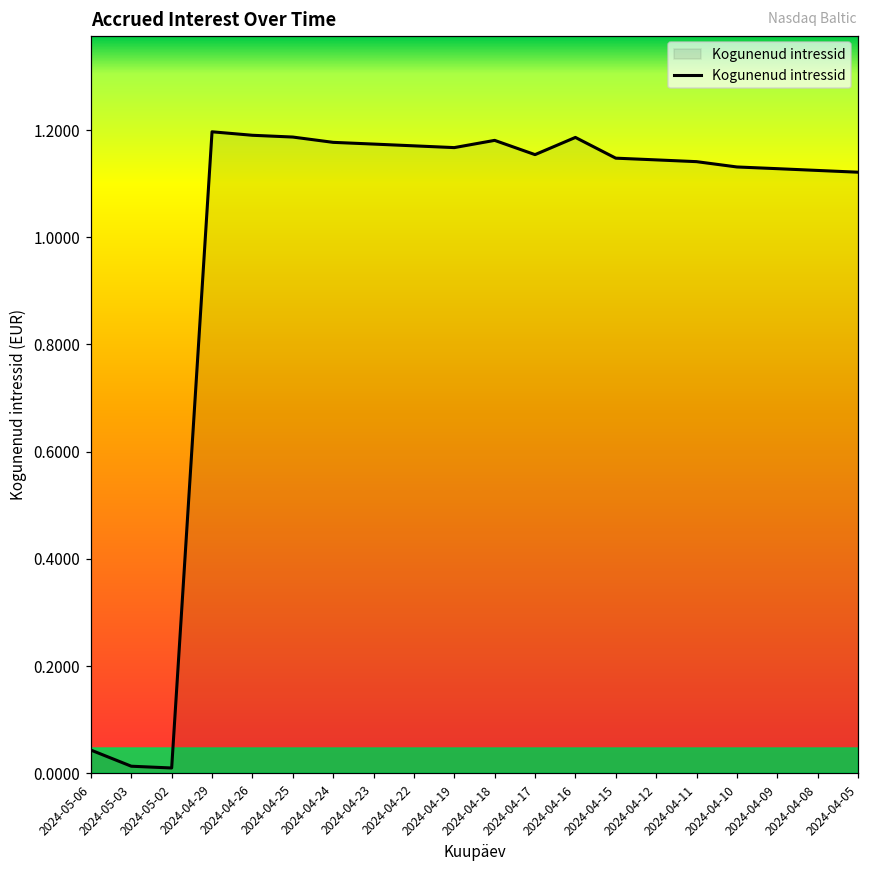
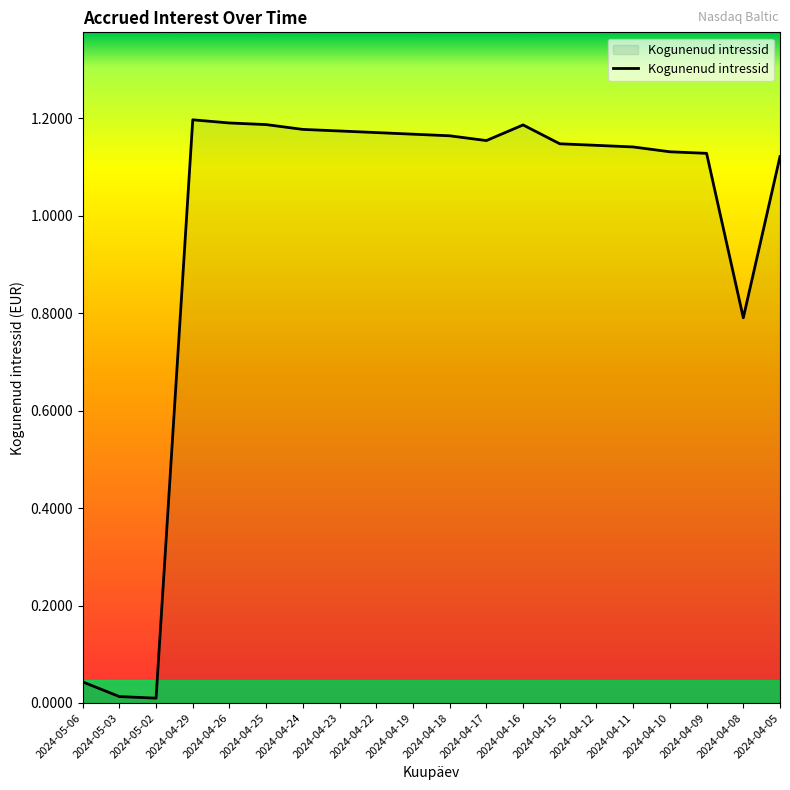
  {
    "2024-04-29": 1.20,
    "2024-04-26": 1.19,
    "2024-04-25": 1.19,
    "2024-04-24": 1.18,
    "2024-04-23": 1.17,
    "2024-04-22": 1.17,
    "2024-04-19": 1.17,
-   "2024-04-18": 1.18,
+   "2024-04-18": 1.16,
    "2024-04-17": 1.15,
    "2024-04-16": 1.19,
    "2024-04-15": 1.15,
    "2024-04-12": 1.14,
    "2024-04-11": 1.14,
    "2024-04-10": 1.13,
    "2024-04-09": 1.13,
-   "2024-04-08": 1.12,
+   "2024-04-08": 0.79,
    "2024-04-05": 1.12
  }
